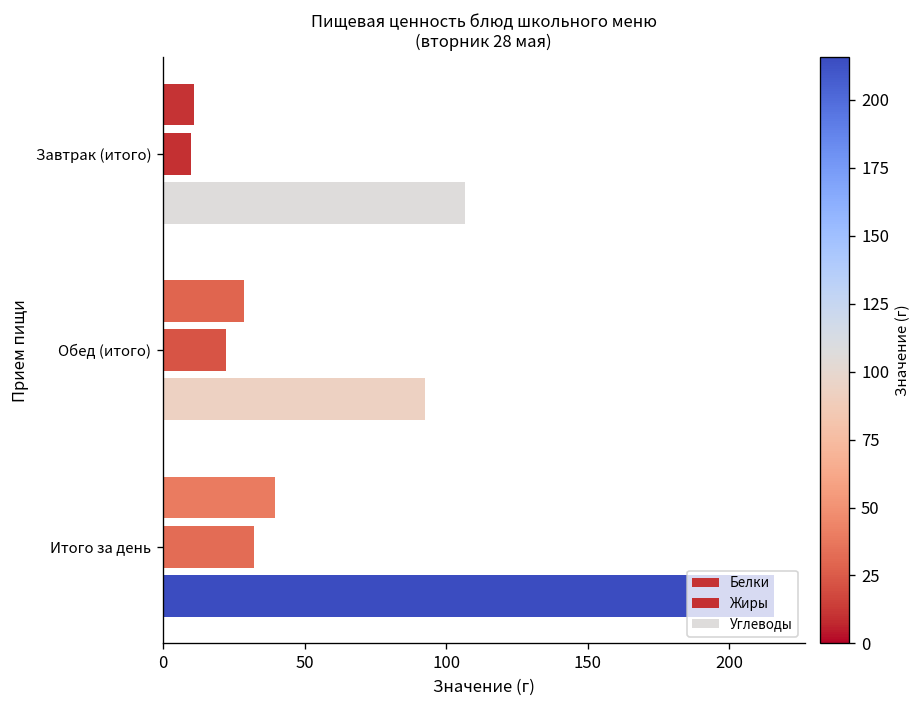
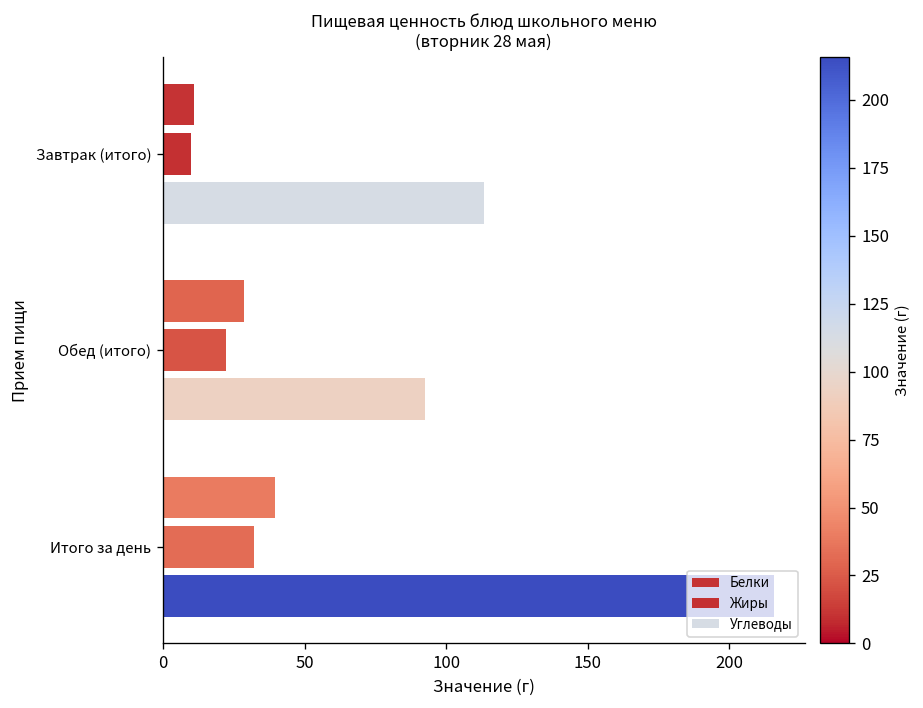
  {
    "Углеводы": {
-     "Завтрак (итого)": 107,
+     "Завтрак (итого)": 113,
      "Обед (итого)": 92
    }
  }
